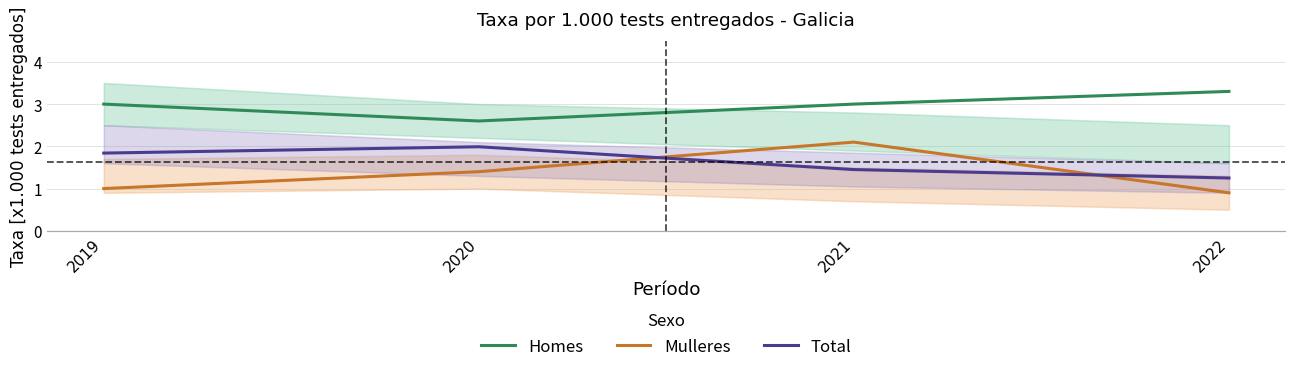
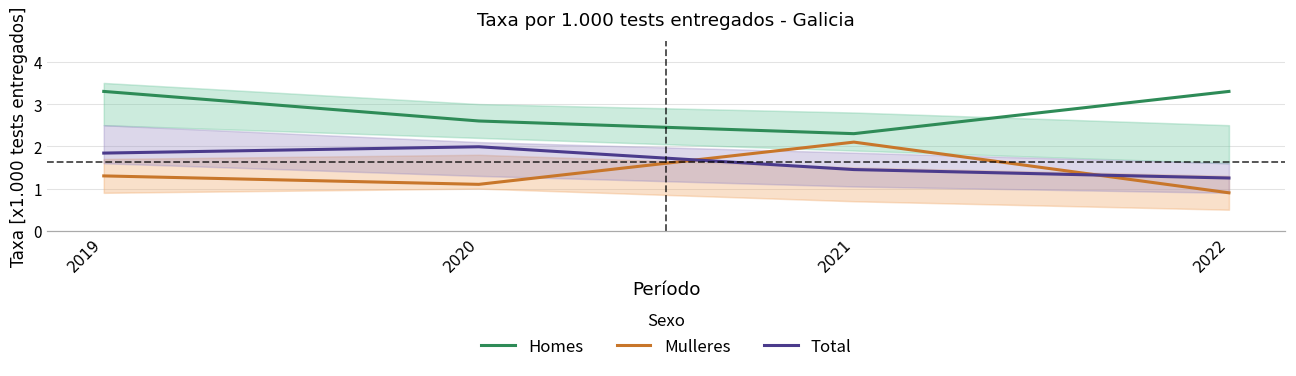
  {
    "Homes": {
-     "2019": 3.0,
+     "2019": 3.3,
      "2020": 2.6,
-     "2021": 3.0,
+     "2021": 2.3,
      "2022": 3.3
    },
    "Mulleres": {
-     "2019": 1.0,
-     "2020": 1.4,
+     "2019": 1.3,
+     "2020": 1.1,
      "2021": 2.1,
      "2022": 0.9
    },
    "Total": {
      "2019": 1.8,
      "2020": 2.0
    }
  }
